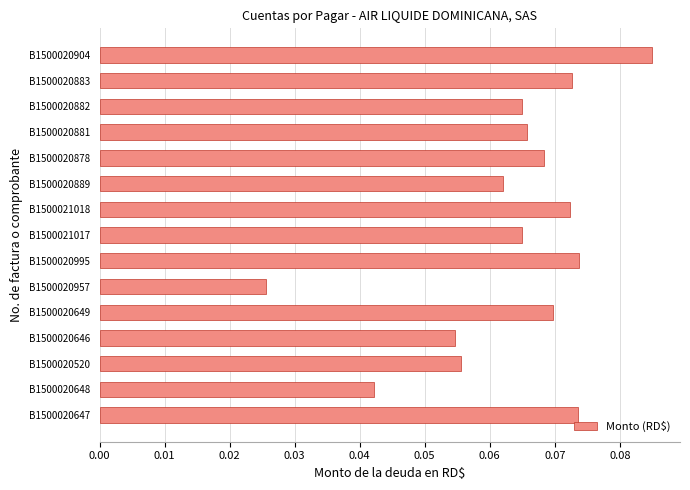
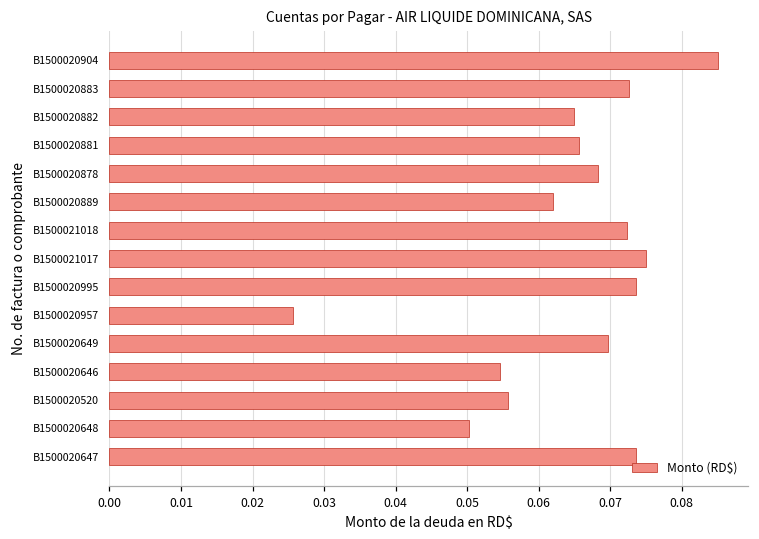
  {
    "B1500020904": 0.085,
    "B1500020883": 0.073,
    "B1500020882": 0.065,
    "B1500020881": 0.066,
    "B1500020878": 0.068,
    "B1500020889": 0.062,
    "B1500021018": 0.072,
-   "B1500021017": 0.065,
+   "B1500021017": 0.075,
    "B1500020995": 0.074,
    "B1500020957": 0.026,
    "B1500020649": 0.070,
    "B1500020646": 0.055,
    "B1500020520": 0.056,
-   "B1500020648": 0.042,
+   "B1500020648": 0.050,
    "B1500020647": 0.074
  }
